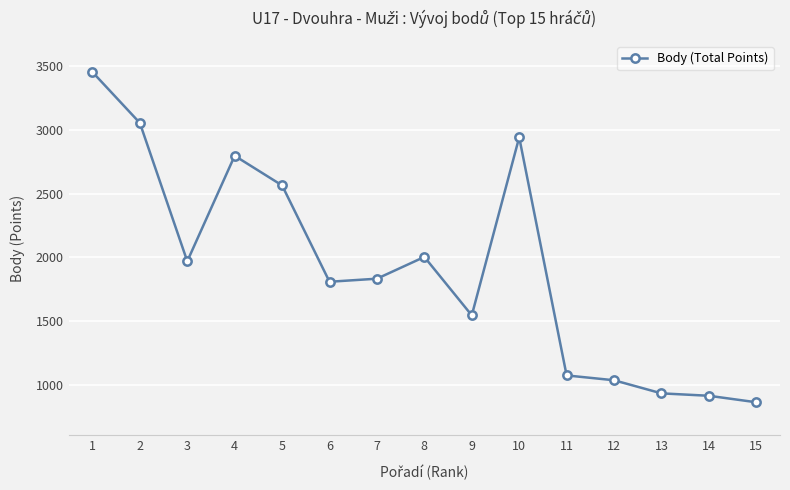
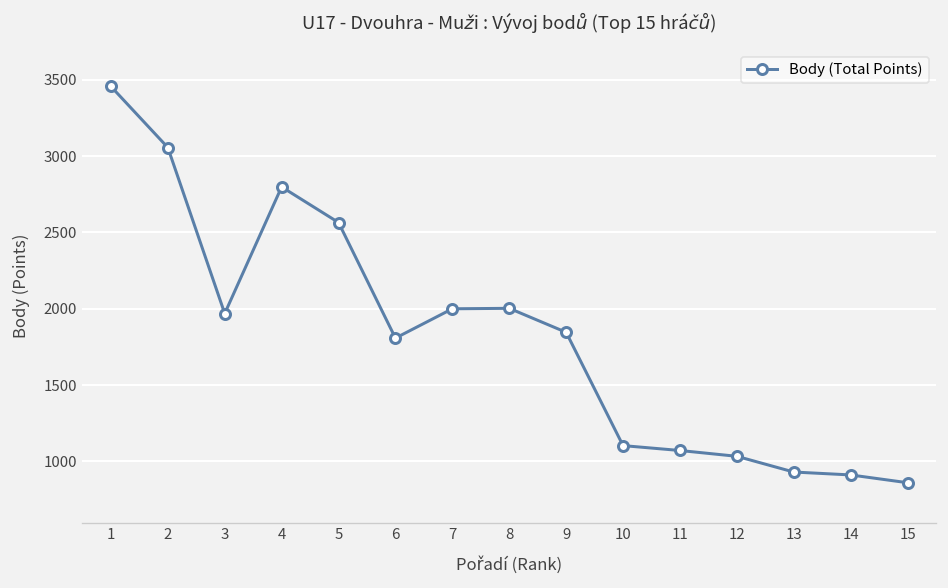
  {
    "1": 3460,
    "2": 3060,
    "3": 1970,
    "4": 2800,
    "5": 2570,
    "6": 1810,
-   "7": 1830,
+   "7": 2000,
    "8": 2000,
-   "9": 1540,
-   "10": 2940,
+   "9": 1850,
+   "10": 1100,
    "11": 1070,
    "12": 1030,
    "13": 930,
    "14": 910,
    "15": 860
  }
